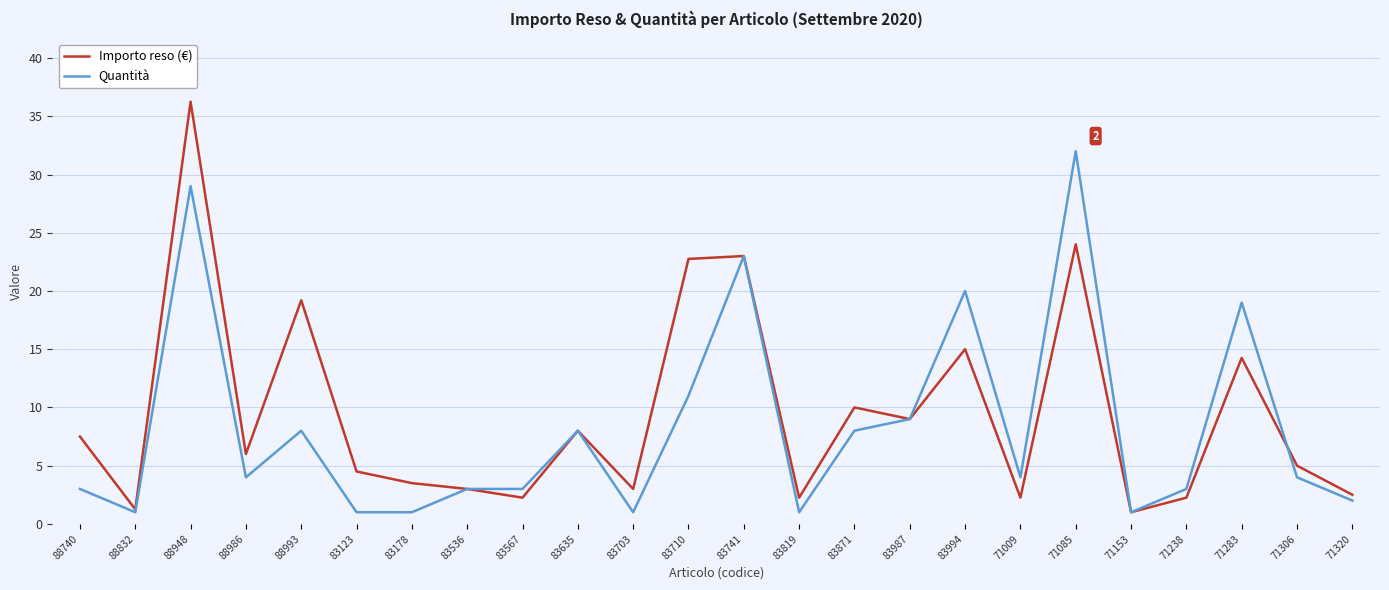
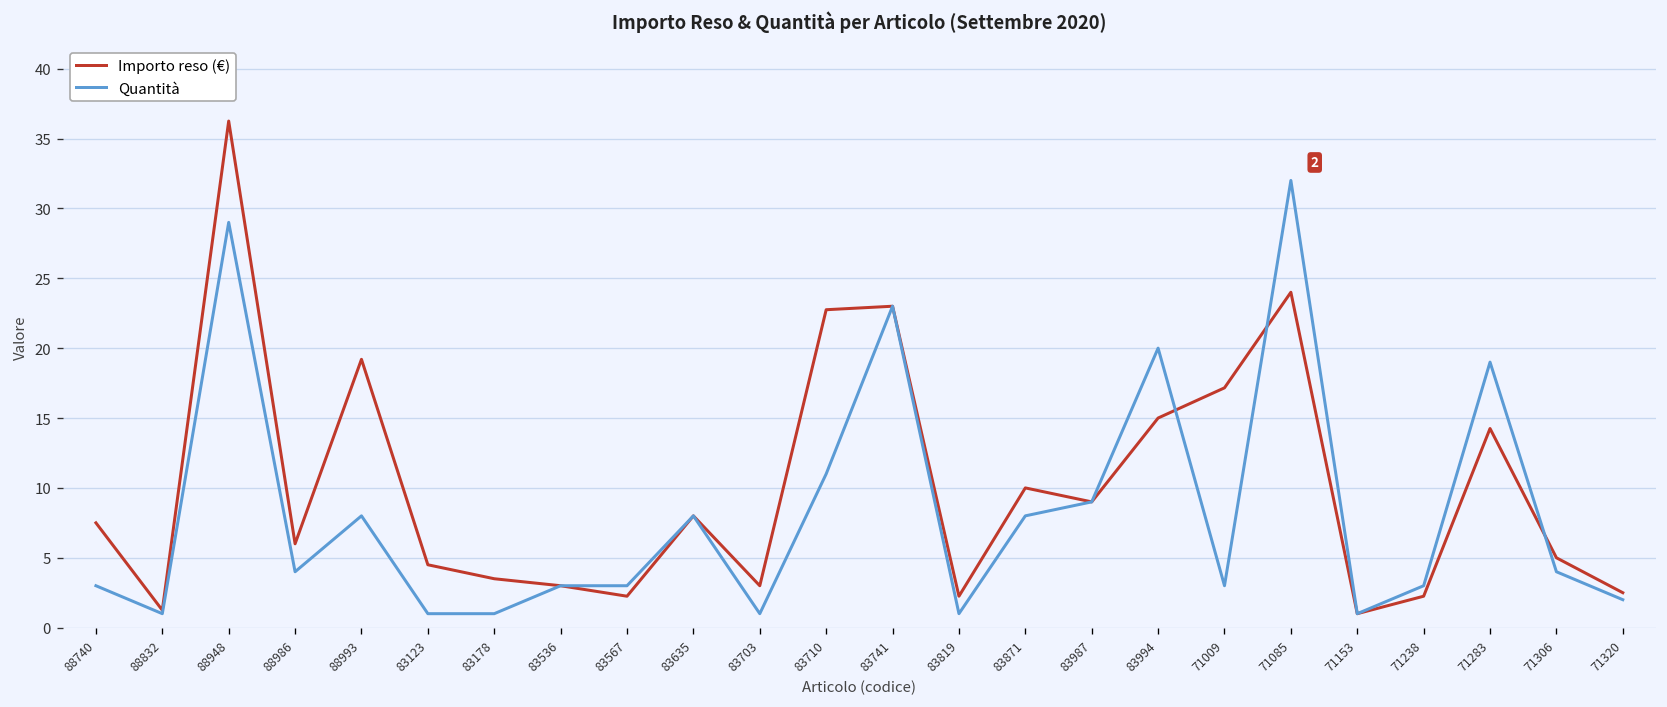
  {
    "Importo reso (€)": {
      "88740": 7.5,
      "88832": 1.3,
      "88948": 36.3,
      "88986": 6.0,
      "88993": 19.2,
      "83123": 4.5,
      "83178": 3.5,
      "83567": 2.3,
      "83703": 3.0,
      "83710": 22.8,
      "83819": 2.3,
      "83871": 10.0,
      "83994": 15.0,
-     "71009": 2.3,
+     "71009": 17.2,
      "71085": 24.0,
      "71238": 2.3,
      "71283": 14.3,
      "71306": 5.0,
      "71320": 2.5
    },
    "Quantità": {
      "88740": 3,
      "88832": 1,
      "88948": 29,
      "88986": 4,
      "88993": 8,
      "83123": 1,
      "83178": 1,
      "83567": 3,
      "83703": 1,
      "83710": 11,
      "83819": 1,
      "83871": 8,
      "83994": 20,
-     "71009": 4,
+     "71009": 3,
      "71238": 3,
      "71283": 19,
      "71306": 4,
      "71320": 2
    }
  }
